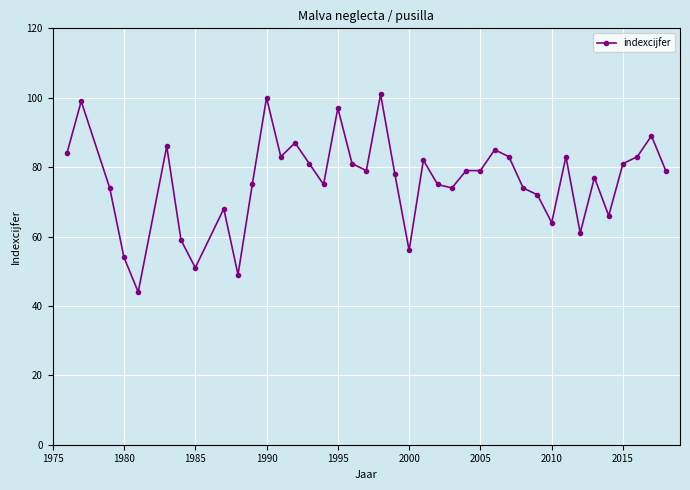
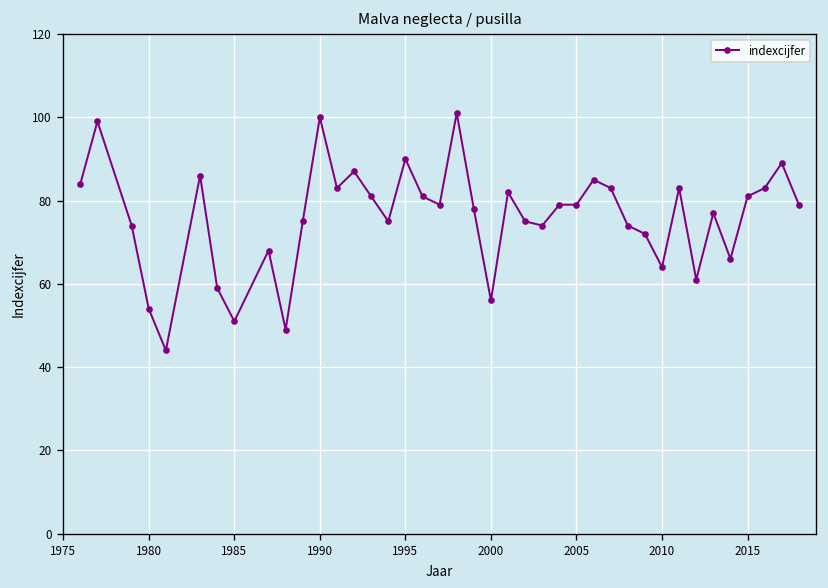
  {
    "1980": 54,
    "1985": 51,
    "1990": 100,
-   "1995": 97,
+   "1995": 90,
    "2000": 56,
    "2005": 79,
    "2010": 64,
    "2015": 81
  }
